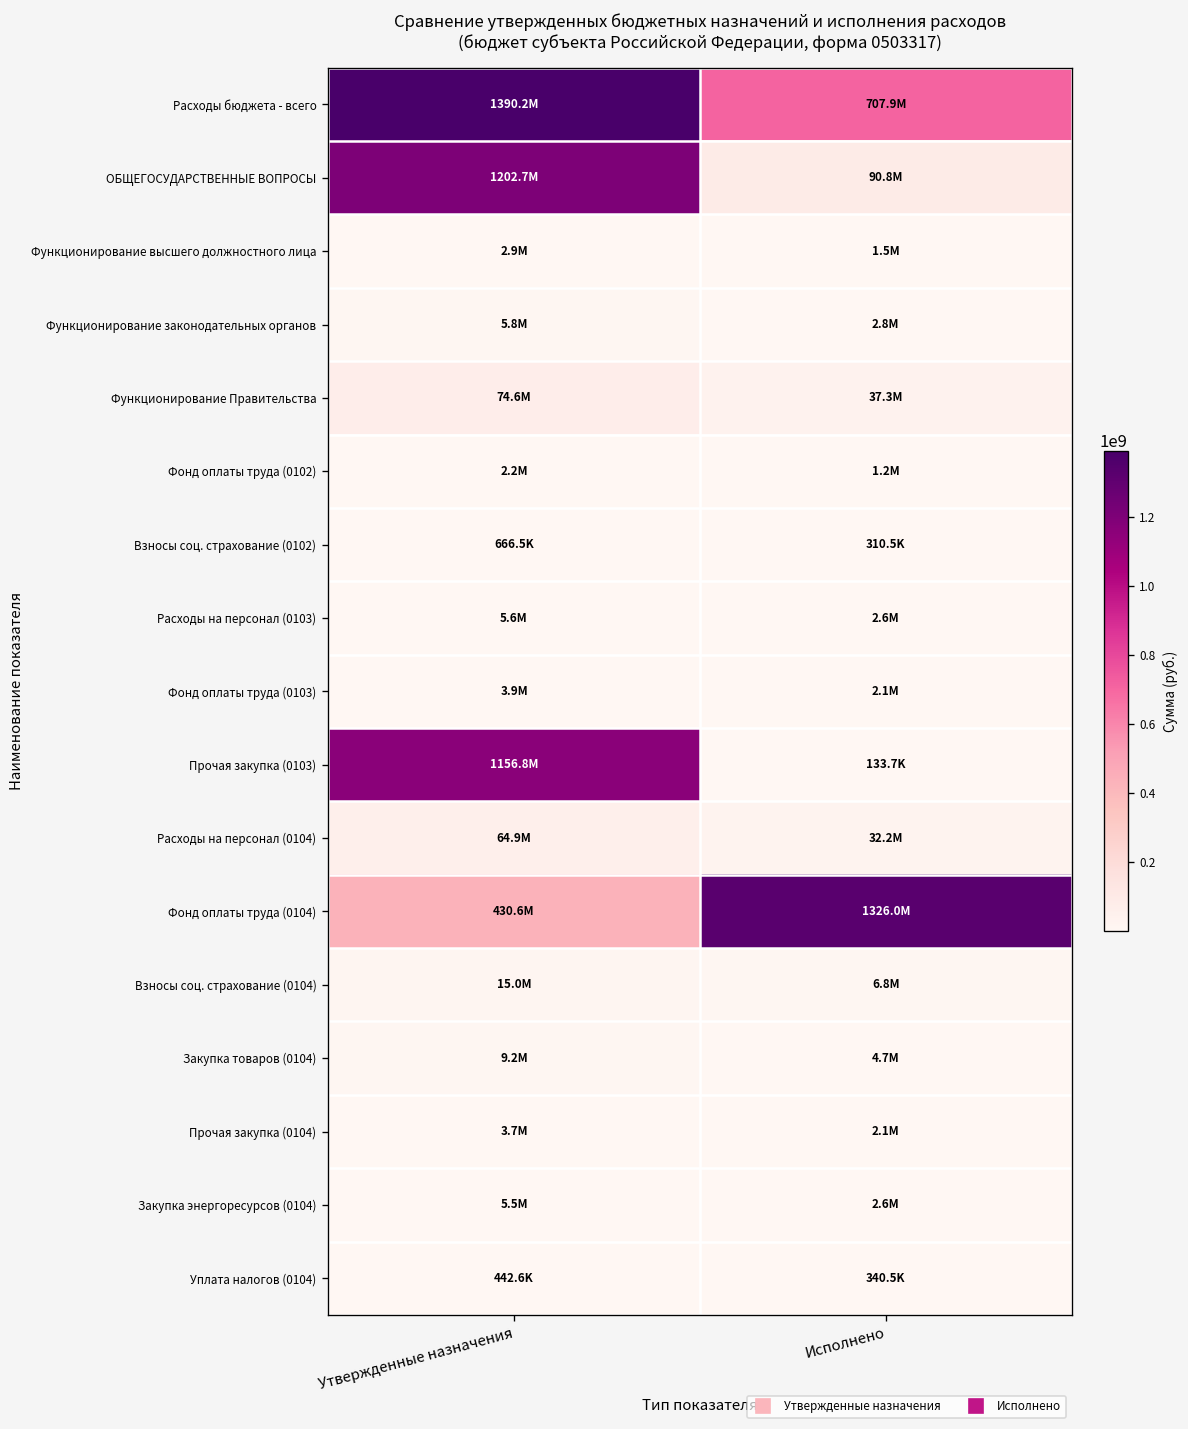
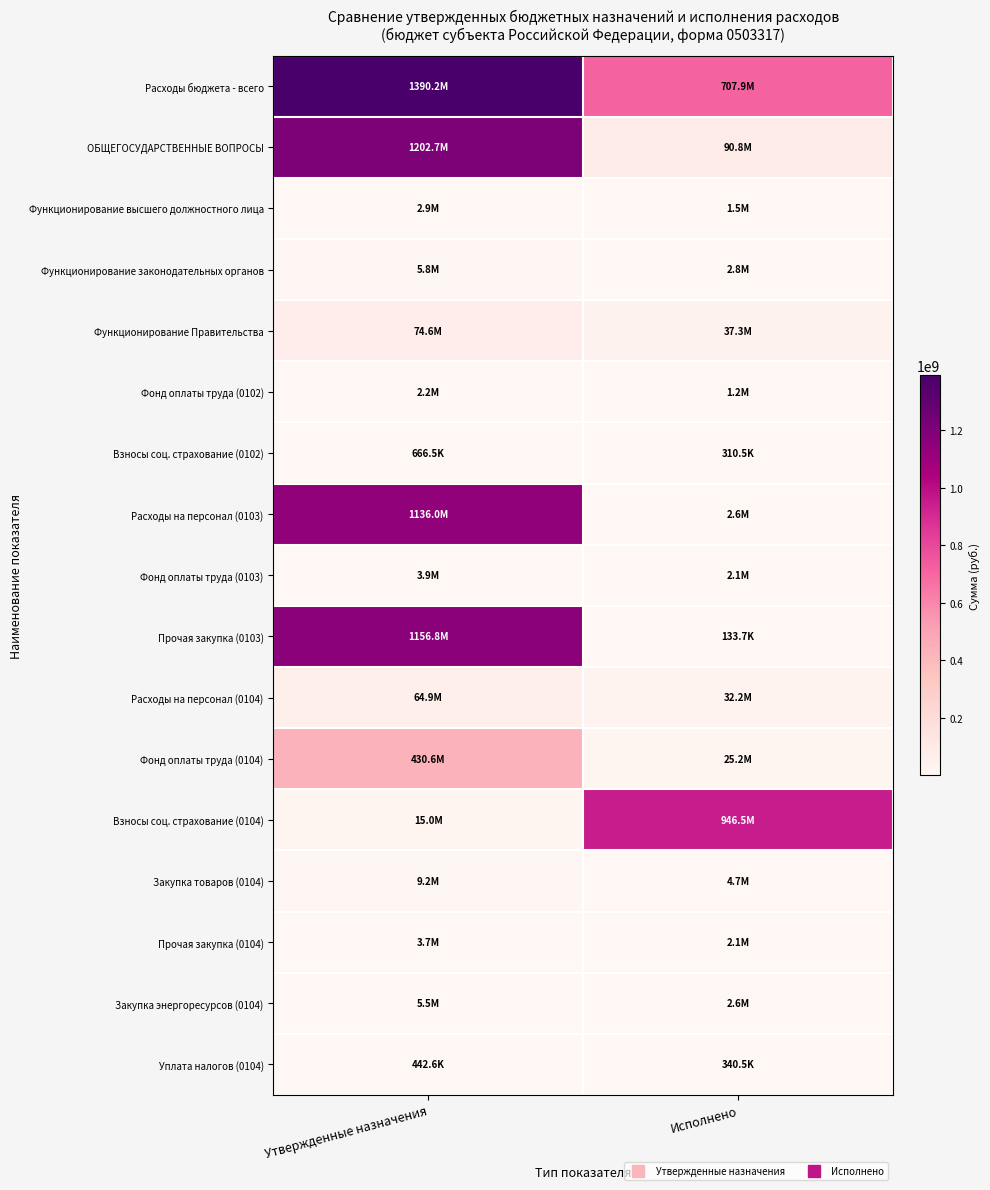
  {
    "Расходы бюджета - всего": {
      "Утвержденные назначения": "1390.2M",
      "Исполнено": "707.9M"
    },
    "ОБЩЕГОСУДАРСТВЕННЫЕ ВОПРОСЫ": {
      "Утвержденные назначения": "1202.7M",
      "Исполнено": "90.8M"
    },
    "Функционирование высшего должностного лица": {
      "Утвержденные назначения": "2.9M",
      "Исполнено": "1.5M"
    },
    "Функционирование законодательных органов": {
      "Утвержденные назначения": "5.8M",
      "Исполнено": "2.8M"
    },
    "Функционирование Правительства": {
      "Утвержденные назначения": "74.6M",
      "Исполнено": "37.3M"
    },
    "Фонд оплаты труда (0102)": {
      "Утвержденные назначения": "2.2M",
      "Исполнено": "1.2M"
    },
    "Взносы соц. страхование (0102)": {
      "Утвержденные назначения": "666.5K",
      "Исполнено": "310.5K"
    },
    "Расходы на персонал (0103)": {
-     "Утвержденные назначения": "5.6M",
+     "Утвержденные назначения": "1136.0M",
      "Исполнено": "2.6M"
    },
    "Фонд оплаты труда (0103)": {
      "Утвержденные назначения": "3.9M",
      "Исполнено": "2.1M"
    },
    "Прочая закупка (0103)": {
      "Утвержденные назначения": "1156.8M",
      "Исполнено": "133.7K"
    },
    "Расходы на персонал (0104)": {
      "Утвержденные назначения": "64.9M",
      "Исполнено": "32.2M"
    },
    "Фонд оплаты труда (0104)": {
      "Утвержденные назначения": "430.6M",
-     "Исполнено": "1326.0M"
+     "Исполнено": "25.2M"
    },
    "Взносы соц. страхование (0104)": {
      "Утвержденные назначения": "15.0M",
-     "Исполнено": "6.8M"
+     "Исполнено": "946.5M"
    },
    "Закупка товаров (0104)": {
      "Утвержденные назначения": "9.2M",
      "Исполнено": "4.7M"
    },
    "Прочая закупка (0104)": {
      "Утвержденные назначения": "3.7M",
      "Исполнено": "2.1M"
    },
    "Закупка энергоресурсов (0104)": {
      "Утвержденные назначения": "5.5M",
      "Исполнено": "2.6M"
    },
    "Уплата налогов (0104)": {
      "Утвержденные назначения": "442.6K",
      "Исполнено": "340.5K"
    }
  }
